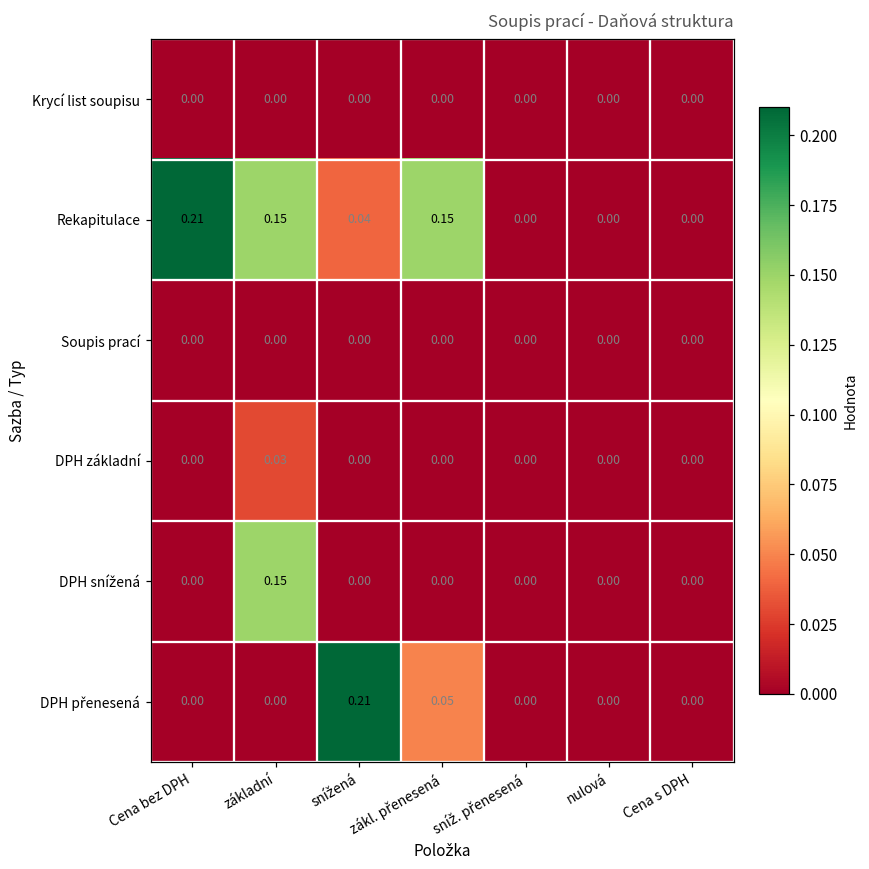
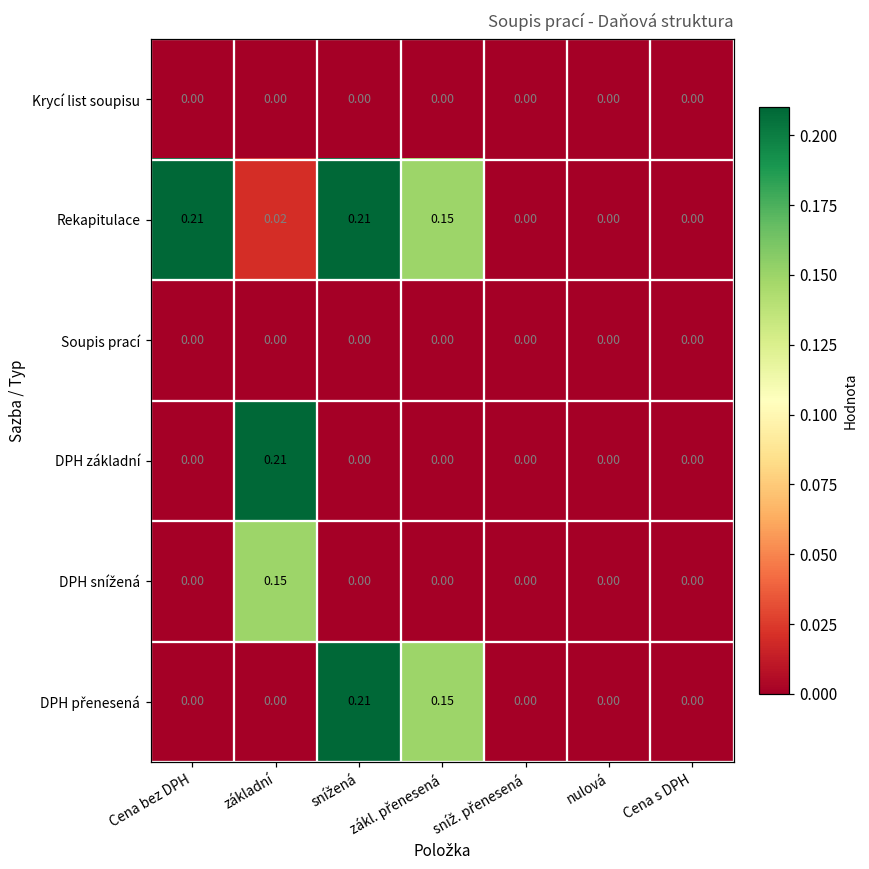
  {
    "Krycí list soupisu": {
      "Cena bez DPH": 0.00,
      "základní": 0.00,
      "snížená": 0.00,
      "zákl. přenesená": 0.00,
      "sníž. přenesená": 0.00,
      "nulová": 0.00,
      "Cena s DPH": 0.00
    },
    "Rekapitulace": {
      "Cena bez DPH": 0.21,
-     "základní": 0.15,
-     "snížená": 0.04,
+     "základní": 0.02,
+     "snížená": 0.21,
      "zákl. přenesená": 0.15,
      "sníž. přenesená": 0.00,
      "nulová": 0.00,
      "Cena s DPH": 0.00
    },
    "Soupis prací": {
      "Cena bez DPH": 0.00,
      "základní": 0.00,
      "snížená": 0.00,
      "zákl. přenesená": 0.00,
      "sníž. přenesená": 0.00,
      "nulová": 0.00,
      "Cena s DPH": 0.00
    },
    "DPH základní": {
      "Cena bez DPH": 0.00,
-     "základní": 0.03,
+     "základní": 0.21,
      "snížená": 0.00,
      "zákl. přenesená": 0.00,
      "sníž. přenesená": 0.00,
      "nulová": 0.00,
      "Cena s DPH": 0.00
    },
    "DPH snížená": {
      "Cena bez DPH": 0.00,
      "základní": 0.15,
      "snížená": 0.00,
      "zákl. přenesená": 0.00,
      "sníž. přenesená": 0.00,
      "nulová": 0.00,
      "Cena s DPH": 0.00
    },
    "DPH přenesená": {
      "Cena bez DPH": 0.00,
      "základní": 0.00,
      "snížená": 0.21,
-     "zákl. přenesená": 0.05,
+     "zákl. přenesená": 0.15,
      "sníž. přenesená": 0.00,
      "nulová": 0.00,
      "Cena s DPH": 0.00
    }
  }
